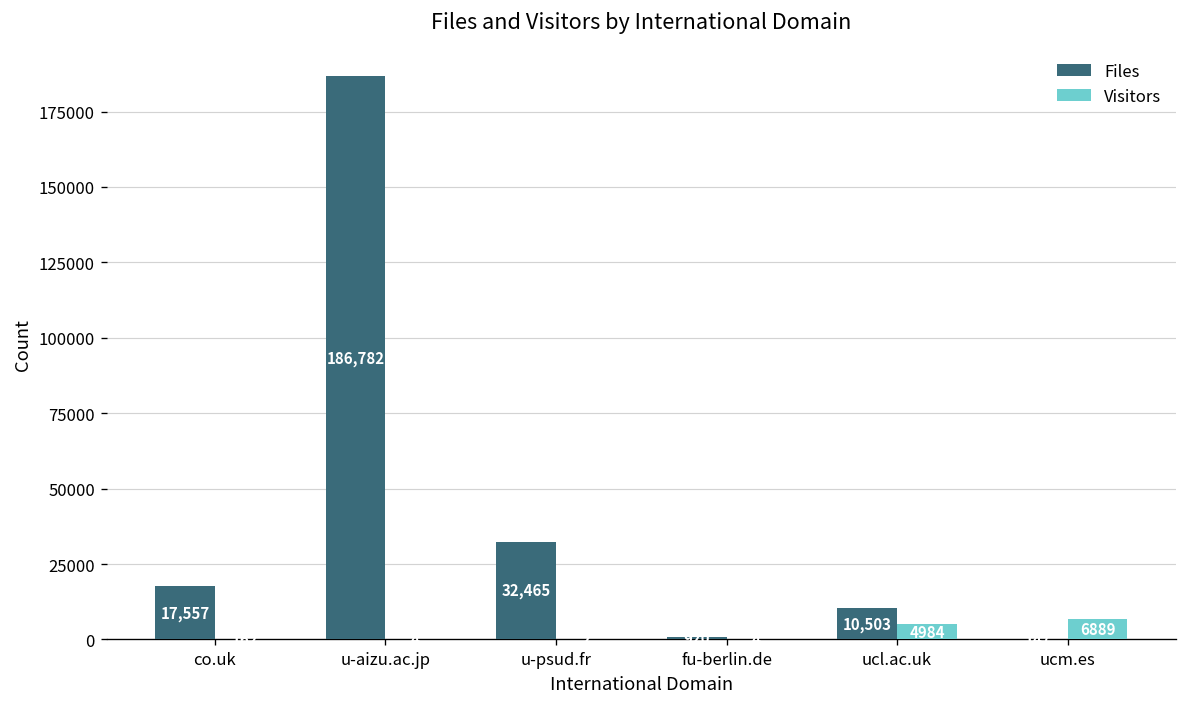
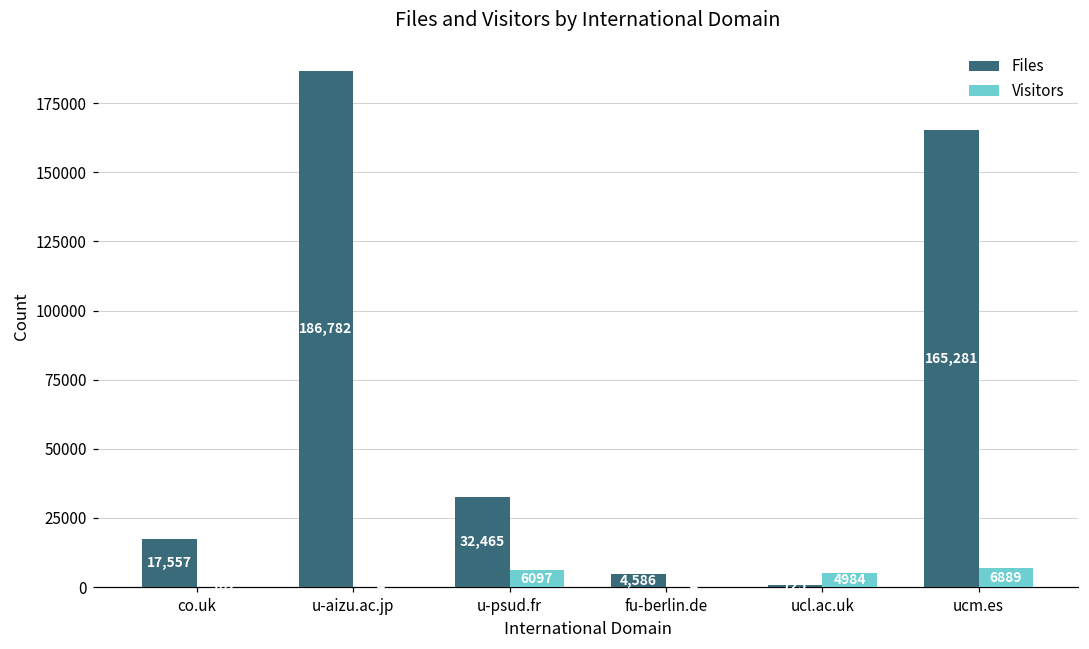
  {
    "Files": {
-     "fu-berlin.de": 1000,
-     "ucl.ac.uk": 11000,
-     "ucm.es": 0
+     "fu-berlin.de": 5000,
+     "ucl.ac.uk": 1000,
+     "ucm.es": 165000
    },
    "Visitors": {
-     "u-psud.fr": 0
+     "u-psud.fr": 6000
    }
  }
